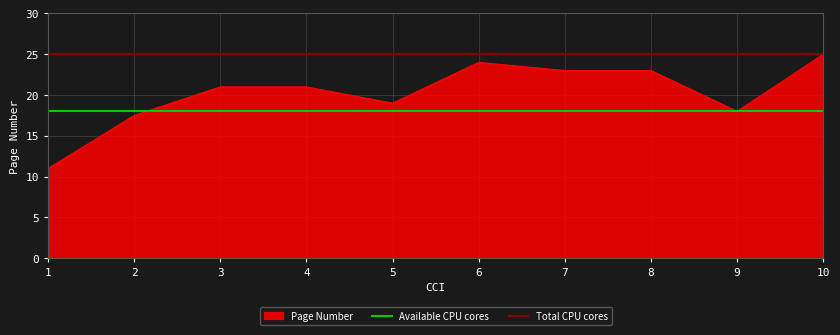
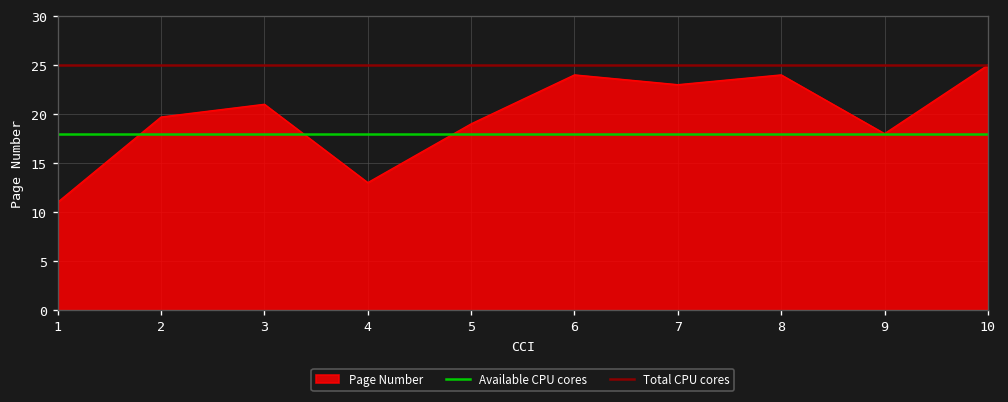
  {
    "1": 11,
-   "2": 18,
+   "2": 20,
    "3": 21,
-   "4": 21,
+   "4": 13,
    "5": 19,
    "6": 24,
    "7": 23,
-   "8": 23,
+   "8": 24,
    "9": 18,
    "10": 25
  }
